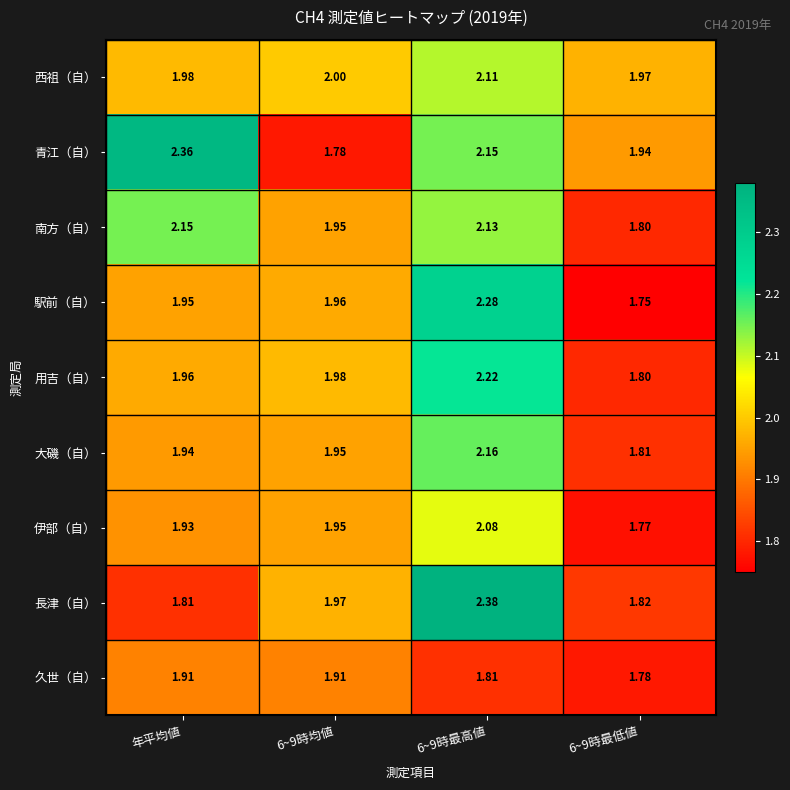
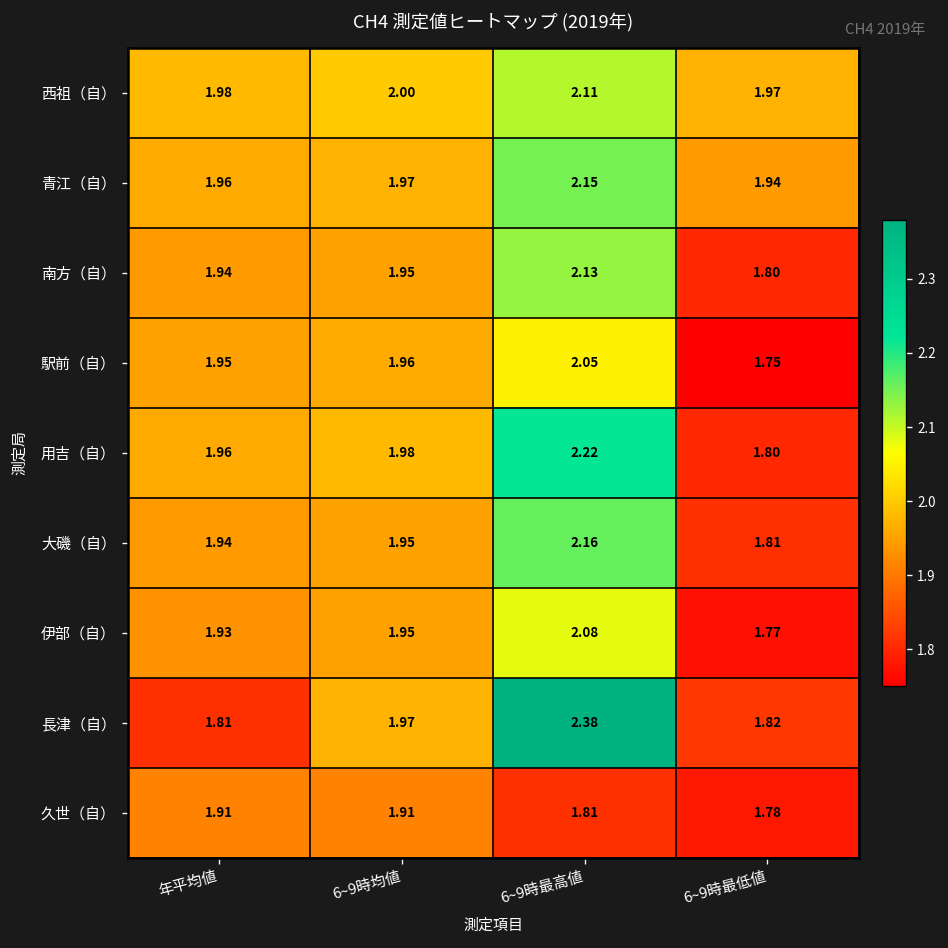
  {
    "西祖（自）": {
      "年平均値": 1.98,
      "6~9時均値": 2.00,
      "6~9時最高値": 2.11,
      "6~9時最低値": 1.97
    },
    "青江（自）": {
-     "年平均値": 2.36,
-     "6~9時均値": 1.78,
+     "年平均値": 1.96,
+     "6~9時均値": 1.97,
      "6~9時最高値": 2.15,
      "6~9時最低値": 1.94
    },
    "南方（自）": {
-     "年平均値": 2.15,
+     "年平均値": 1.94,
      "6~9時均値": 1.95,
      "6~9時最高値": 2.13,
      "6~9時最低値": 1.80
    },
    "駅前（自）": {
      "年平均値": 1.95,
      "6~9時均値": 1.96,
-     "6~9時最高値": 2.28,
+     "6~9時最高値": 2.05,
      "6~9時最低値": 1.75
    },
    "用吉（自）": {
      "年平均値": 1.96,
      "6~9時均値": 1.98,
      "6~9時最高値": 2.22,
      "6~9時最低値": 1.80
    },
    "大磯（自）": {
      "年平均値": 1.94,
      "6~9時均値": 1.95,
      "6~9時最高値": 2.16,
      "6~9時最低値": 1.81
    },
    "伊部（自）": {
      "年平均値": 1.93,
      "6~9時均値": 1.95,
      "6~9時最高値": 2.08,
      "6~9時最低値": 1.77
    },
    "長津（自）": {
      "年平均値": 1.81,
      "6~9時均値": 1.97,
      "6~9時最高値": 2.38,
      "6~9時最低値": 1.82
    },
    "久世（自）": {
      "年平均値": 1.91,
      "6~9時均値": 1.91,
      "6~9時最高値": 1.81,
      "6~9時最低値": 1.78
    }
  }
